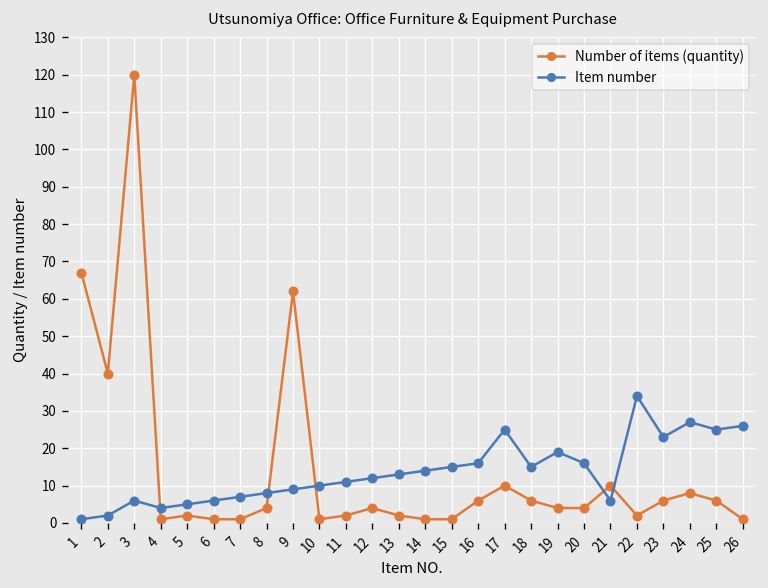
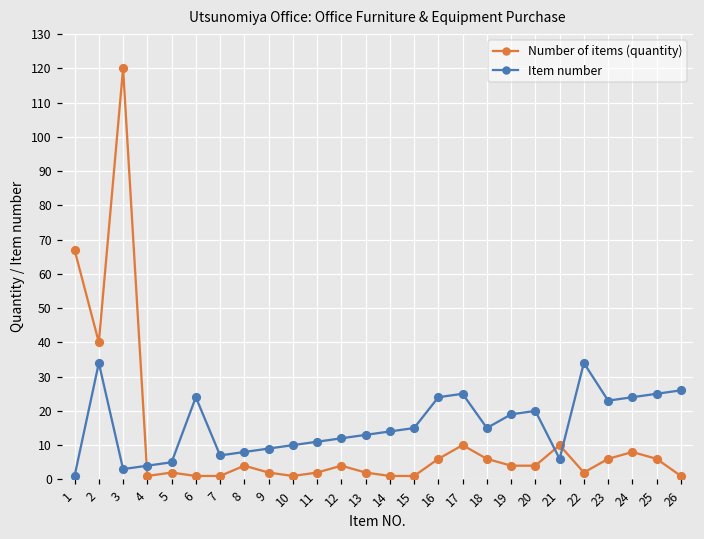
  {
    "Number of items (quantity)": {
      "1": 67,
      "2": 40,
      "3": 120,
      "4": 1,
      "5": 2,
      "6": 1,
      "7": 1,
      "8": 4,
-     "9": 62,
+     "9": 2,
      "10": 1,
      "11": 2,
      "12": 4,
      "13": 2,
      "14": 1,
      "15": 1,
      "16": 6,
      "17": 10,
      "18": 6,
      "19": 4,
      "20": 4,
      "21": 10,
      "22": 2,
      "23": 6,
      "24": 8,
      "25": 6,
      "26": 1
    },
    "Item number": {
      "1": 1,
-     "2": 2,
-     "3": 6,
+     "2": 34,
+     "3": 3,
      "4": 4,
      "5": 5,
-     "6": 6,
+     "6": 24,
      "7": 7,
      "8": 8,
      "9": 9,
      "10": 10,
      "11": 11,
      "12": 12,
      "13": 13,
      "14": 14,
      "15": 15,
-     "16": 16,
+     "16": 24,
      "17": 25,
      "18": 15,
      "19": 19,
-     "20": 16,
+     "20": 20,
      "21": 6,
      "22": 34,
      "23": 23,
-     "24": 27,
+     "24": 24,
      "25": 25,
      "26": 26
    }
  }
